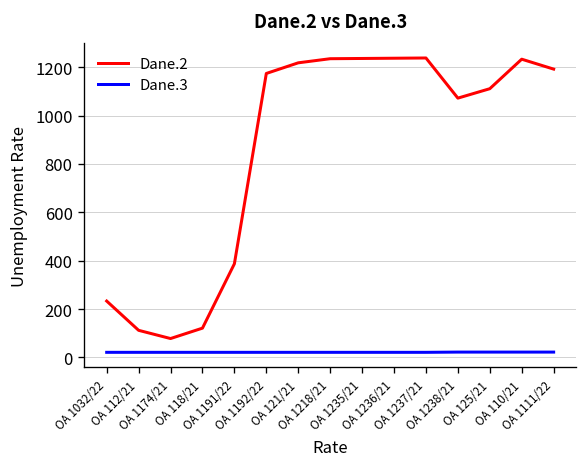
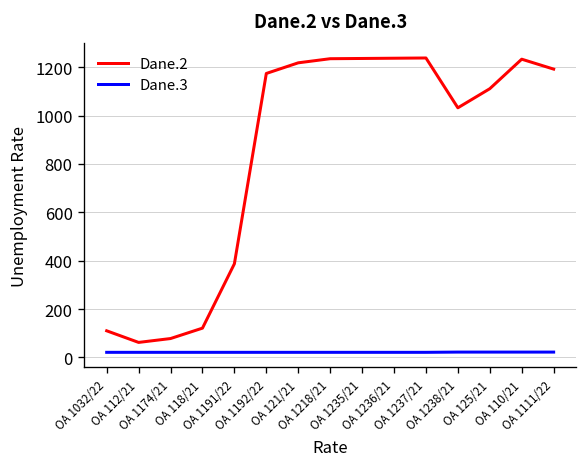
  {
    "Dane.2": {
-     "OA 1032/22": 230,
-     "OA 112/21": 110,
+     "OA 1032/22": 110,
+     "OA 112/21": 60,
      "OA 1174/21": 80,
      "OA 118/21": 120,
      "OA 1191/22": 390,
      "OA 1192/22": 1170,
      "OA 121/21": 1220,
      "OA 1218/21": 1240,
      "OA 1235/21": 1240,
      "OA 1236/21": 1240,
      "OA 1237/21": 1240,
-     "OA 1238/21": 1070,
+     "OA 1238/21": 1030,
      "OA 125/21": 1110,
      "OA 110/21": 1230,
      "OA 1111/22": 1190
    },
    "Dane.3": {
      "OA 1032/22": 20,
      "OA 112/21": 20,
      "OA 1174/21": 20,
      "OA 118/21": 20,
      "OA 1191/22": 20,
      "OA 1192/22": 20,
      "OA 121/21": 20,
      "OA 1218/21": 20,
      "OA 1235/21": 20,
      "OA 1236/21": 20,
      "OA 1237/21": 20,
      "OA 1238/21": 20,
      "OA 125/21": 20,
      "OA 110/21": 20,
      "OA 1111/22": 20
    }
  }
